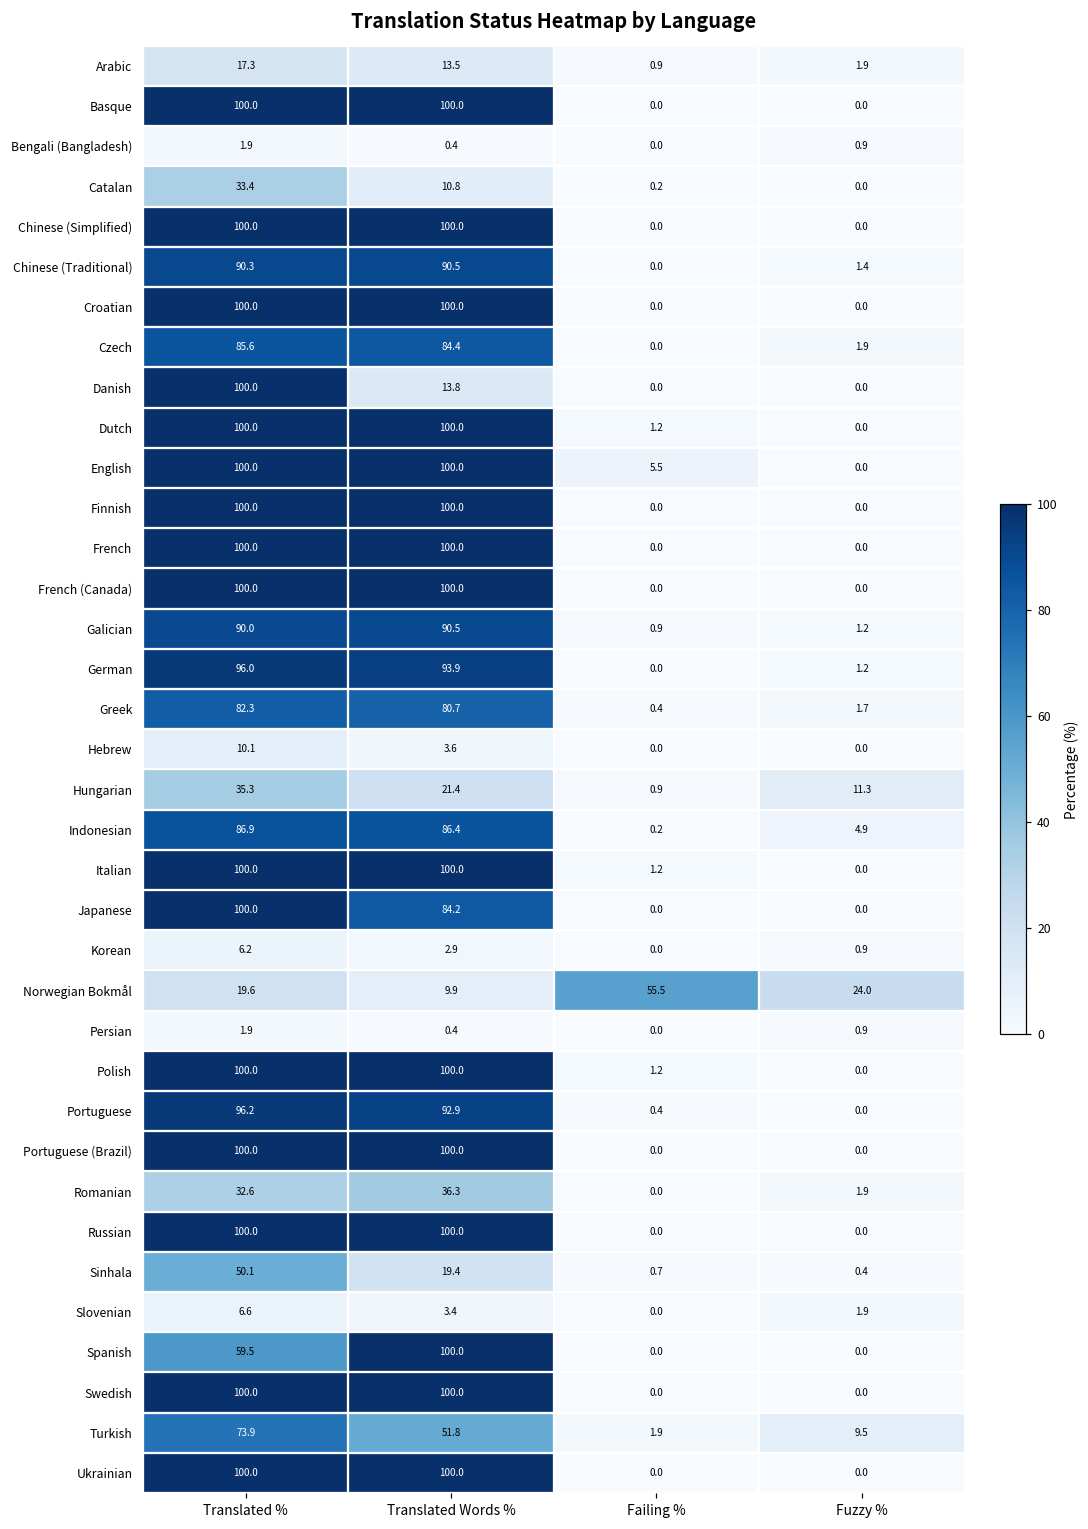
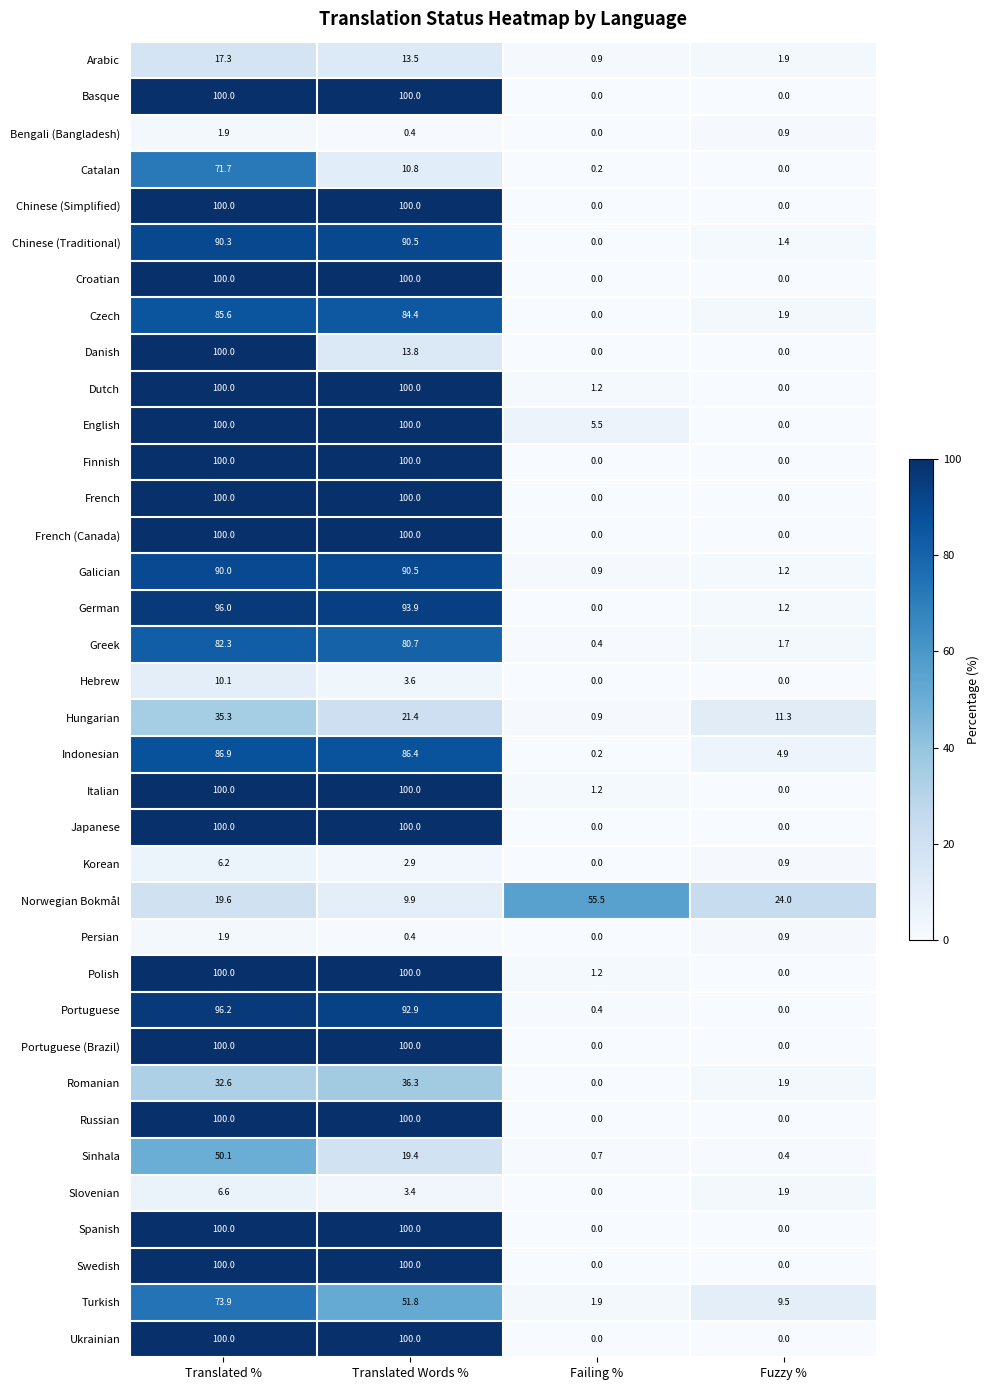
  {
    "Arabic": {
      "Translated %": 17.3,
      "Translated Words %": 13.5,
      "Failing %": 0.9,
      "Fuzzy %": 1.9
    },
    "Basque": {
      "Translated %": 100.0,
      "Translated Words %": 100.0,
      "Failing %": 0.0,
      "Fuzzy %": 0.0
    },
    "Bengali (Bangladesh)": {
      "Translated %": 1.9,
      "Translated Words %": 0.4,
      "Failing %": 0.0,
      "Fuzzy %": 0.9
    },
    "Catalan": {
-     "Translated %": 33.4,
+     "Translated %": 71.7,
      "Translated Words %": 10.8,
      "Failing %": 0.2,
      "Fuzzy %": 0.0
    },
    "Chinese (Simplified)": {
      "Translated %": 100.0,
      "Translated Words %": 100.0,
      "Failing %": 0.0,
      "Fuzzy %": 0.0
    },
    "Chinese (Traditional)": {
      "Translated %": 90.3,
      "Translated Words %": 90.5,
      "Failing %": 0.0,
      "Fuzzy %": 1.4
    },
    "Croatian": {
      "Translated %": 100.0,
      "Translated Words %": 100.0,
      "Failing %": 0.0,
      "Fuzzy %": 0.0
    },
    "Czech": {
      "Translated %": 85.6,
      "Translated Words %": 84.4,
      "Failing %": 0.0,
      "Fuzzy %": 1.9
    },
    "Danish": {
      "Translated %": 100.0,
      "Translated Words %": 13.8,
      "Failing %": 0.0,
      "Fuzzy %": 0.0
    },
    "Dutch": {
      "Translated %": 100.0,
      "Translated Words %": 100.0,
      "Failing %": 1.2,
      "Fuzzy %": 0.0
    },
    "English": {
      "Translated %": 100.0,
      "Translated Words %": 100.0,
      "Failing %": 5.5,
      "Fuzzy %": 0.0
    },
    "Finnish": {
      "Translated %": 100.0,
      "Translated Words %": 100.0,
      "Failing %": 0.0,
      "Fuzzy %": 0.0
    },
    "French": {
      "Translated %": 100.0,
      "Translated Words %": 100.0,
      "Failing %": 0.0,
      "Fuzzy %": 0.0
    },
    "French (Canada)": {
      "Translated %": 100.0,
      "Translated Words %": 100.0,
      "Failing %": 0.0,
      "Fuzzy %": 0.0
    },
    "Galician": {
      "Translated %": 90.0,
      "Translated Words %": 90.5,
      "Failing %": 0.9,
      "Fuzzy %": 1.2
    },
    "German": {
      "Translated %": 96.0,
      "Translated Words %": 93.9,
      "Failing %": 0.0,
      "Fuzzy %": 1.2
    },
    "Greek": {
      "Translated %": 82.3,
      "Translated Words %": 80.7,
      "Failing %": 0.4,
      "Fuzzy %": 1.7
    },
    "Hebrew": {
      "Translated %": 10.1,
      "Translated Words %": 3.6,
      "Failing %": 0.0,
      "Fuzzy %": 0.0
    },
    "Hungarian": {
      "Translated %": 35.3,
      "Translated Words %": 21.4,
      "Failing %": 0.9,
      "Fuzzy %": 11.3
    },
    "Indonesian": {
      "Translated %": 86.9,
      "Translated Words %": 86.4,
      "Failing %": 0.2,
      "Fuzzy %": 4.9
    },
    "Italian": {
      "Translated %": 100.0,
      "Translated Words %": 100.0,
      "Failing %": 1.2,
      "Fuzzy %": 0.0
    },
    "Japanese": {
      "Translated %": 100.0,
-     "Translated Words %": 84.2,
+     "Translated Words %": 100.0,
      "Failing %": 0.0,
      "Fuzzy %": 0.0
    },
    "Korean": {
      "Translated %": 6.2,
      "Translated Words %": 2.9,
      "Failing %": 0.0,
      "Fuzzy %": 0.9
    },
    "Norwegian Bokmål": {
      "Translated %": 19.6,
      "Translated Words %": 9.9,
      "Failing %": 55.5,
      "Fuzzy %": 24.0
    },
    "Persian": {
      "Translated %": 1.9,
      "Translated Words %": 0.4,
      "Failing %": 0.0,
      "Fuzzy %": 0.9
    },
    "Polish": {
      "Translated %": 100.0,
      "Translated Words %": 100.0,
      "Failing %": 1.2,
      "Fuzzy %": 0.0
    },
    "Portuguese": {
      "Translated %": 96.2,
      "Translated Words %": 92.9,
      "Failing %": 0.4,
      "Fuzzy %": 0.0
    },
    "Portuguese (Brazil)": {
      "Translated %": 100.0,
      "Translated Words %": 100.0,
      "Failing %": 0.0,
      "Fuzzy %": 0.0
    },
    "Romanian": {
      "Translated %": 32.6,
      "Translated Words %": 36.3,
      "Failing %": 0.0,
      "Fuzzy %": 1.9
    },
    "Russian": {
      "Translated %": 100.0,
      "Translated Words %": 100.0,
      "Failing %": 0.0,
      "Fuzzy %": 0.0
    },
    "Sinhala": {
      "Translated %": 50.1,
      "Translated Words %": 19.4,
      "Failing %": 0.7,
      "Fuzzy %": 0.4
    },
    "Slovenian": {
      "Translated %": 6.6,
      "Translated Words %": 3.4,
      "Failing %": 0.0,
      "Fuzzy %": 1.9
    },
    "Spanish": {
-     "Translated %": 59.5,
+     "Translated %": 100.0,
      "Translated Words %": 100.0,
      "Failing %": 0.0,
      "Fuzzy %": 0.0
    },
    "Swedish": {
      "Translated %": 100.0,
      "Translated Words %": 100.0,
      "Failing %": 0.0,
      "Fuzzy %": 0.0
    },
    "Turkish": {
      "Translated %": 73.9,
      "Translated Words %": 51.8,
      "Failing %": 1.9,
      "Fuzzy %": 9.5
    },
    "Ukrainian": {
      "Translated %": 100.0,
      "Translated Words %": 100.0,
      "Failing %": 0.0,
      "Fuzzy %": 0.0
    }
  }
